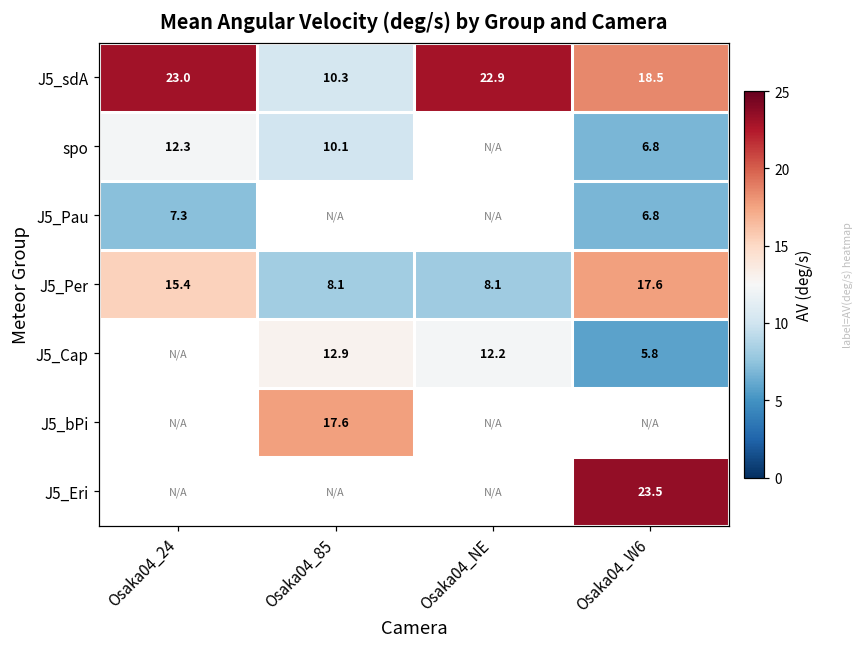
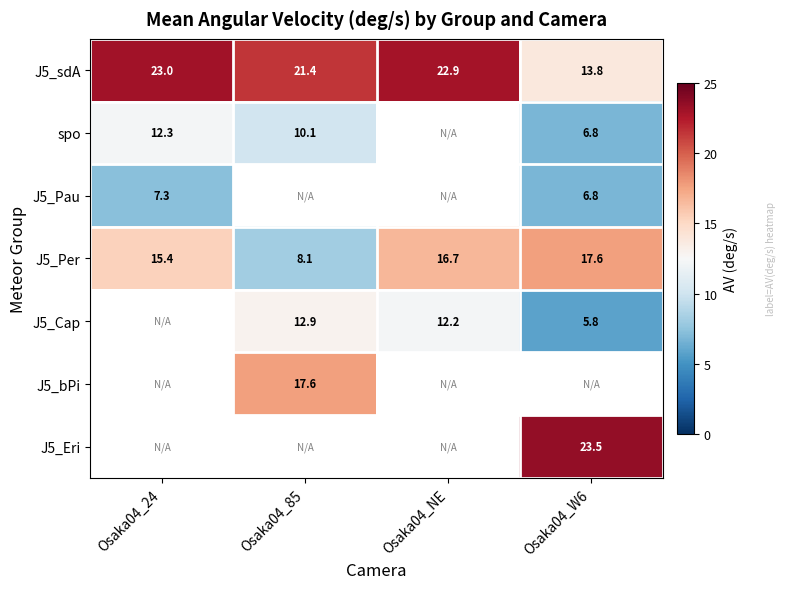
  {
    "J5_sdA": {
      "Osaka04_24": 23.0,
-     "Osaka04_85": 10.3,
+     "Osaka04_85": 21.4,
      "Osaka04_NE": 22.9,
-     "Osaka04_W6": 18.5
+     "Osaka04_W6": 13.8
    },
    "spo": {
      "Osaka04_24": 12.3,
      "Osaka04_85": 10.1,
      "Osaka04_W6": 6.8
    },
    "J5_Pau": {
      "Osaka04_24": 7.3,
      "Osaka04_W6": 6.8
    },
    "J5_Per": {
      "Osaka04_24": 15.4,
      "Osaka04_85": 8.1,
-     "Osaka04_NE": 8.1,
+     "Osaka04_NE": 16.7,
      "Osaka04_W6": 17.6
    },
    "J5_Cap": {
      "Osaka04_85": 12.9,
      "Osaka04_NE": 12.2,
      "Osaka04_W6": 5.8
    },
    "J5_bPi": {
      "Osaka04_85": 17.6
    },
    "J5_Eri": {
      "Osaka04_W6": 23.5
    }
  }
